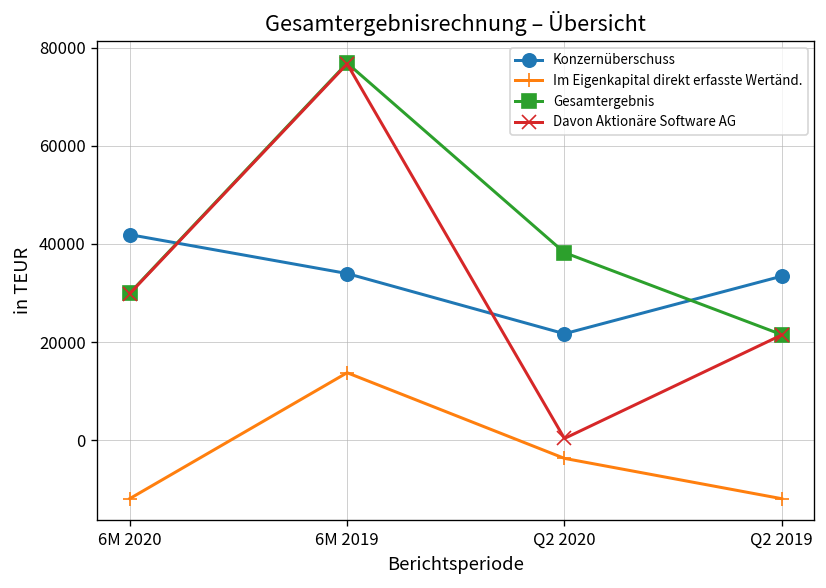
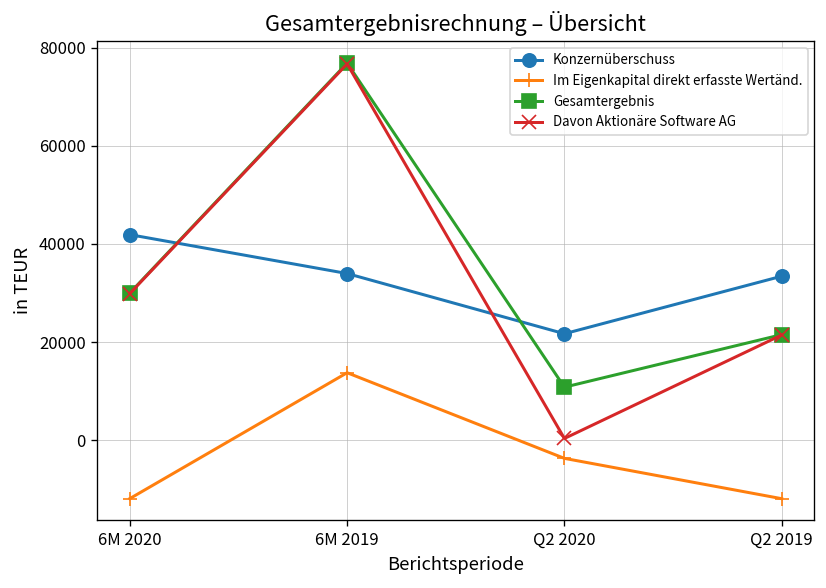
  {
    "Konzernüberschuss": {
      "6M 2020": 42000,
      "6M 2019": 34000,
      "Q2 2020": 22000,
      "Q2 2019": 33000
    },
    "Im Eigenkapital direkt erfasste Wertänd.": {
      "6M 2020": -12000,
      "6M 2019": 14000,
      "Q2 2020": -4000,
      "Q2 2019": -12000
    },
    "Gesamtergebnis": {
-     "Q2 2020": 38000
+     "Q2 2020": 11000
    },
    "Davon Aktionäre Software AG": {
      "Q2 2020": 0
    }
  }
